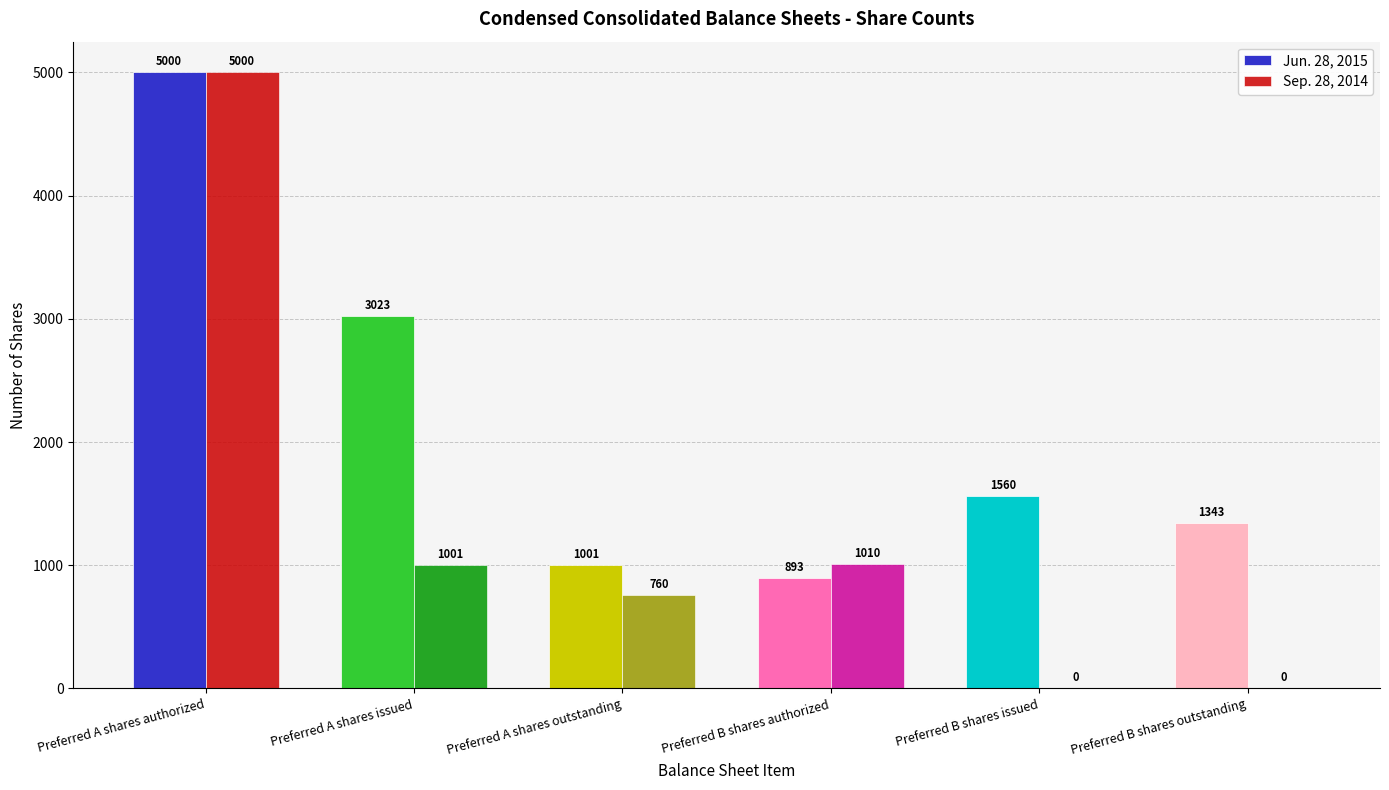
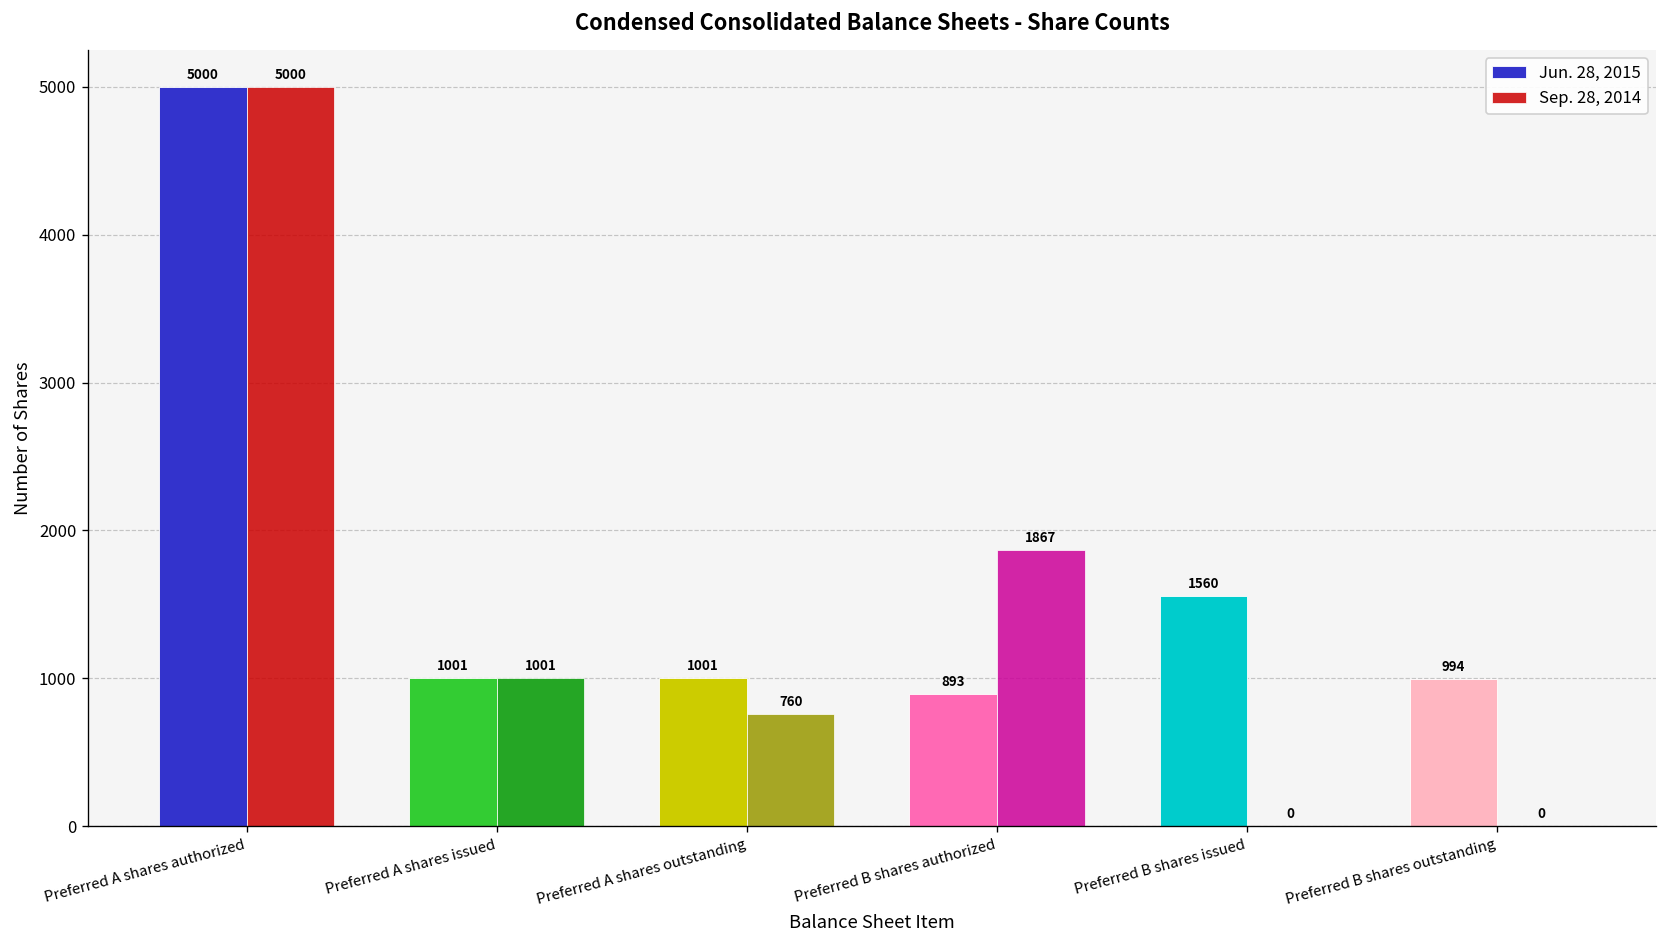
  {
    "Jun. 28, 2015": {
      "Preferred A shares authorized": 5000,
-     "Preferred A shares issued": 3023,
+     "Preferred A shares issued": 1001,
      "Preferred A shares outstanding": 1001,
      "Preferred B shares authorized": 893,
      "Preferred B shares issued": 1560,
-     "Preferred B shares outstanding": 1343
+     "Preferred B shares outstanding": 994
    },
    "Sep. 28, 2014": {
      "Preferred A shares authorized": 5000,
      "Preferred A shares issued": 1001,
      "Preferred A shares outstanding": 760,
-     "Preferred B shares authorized": 1010,
+     "Preferred B shares authorized": 1867,
      "Preferred B shares issued": 0,
      "Preferred B shares outstanding": 0
    }
  }
